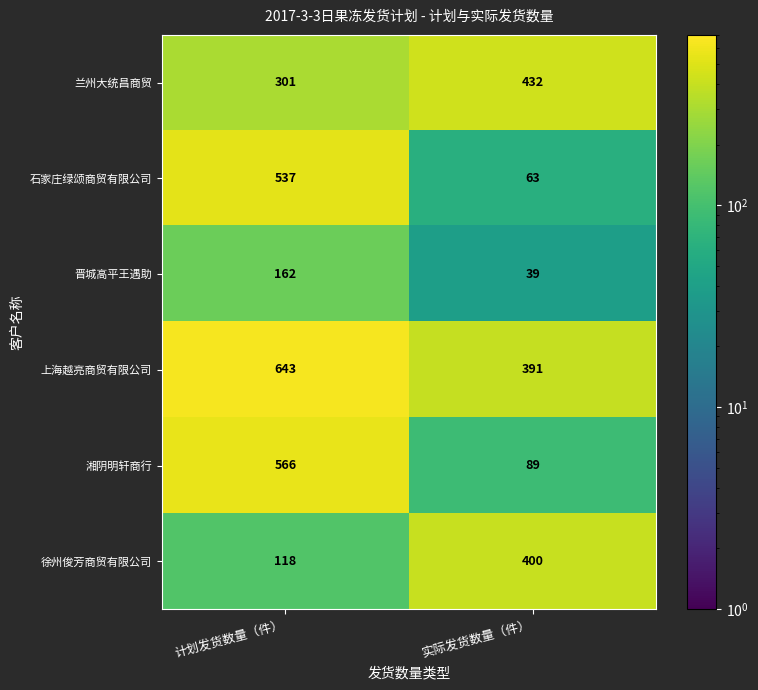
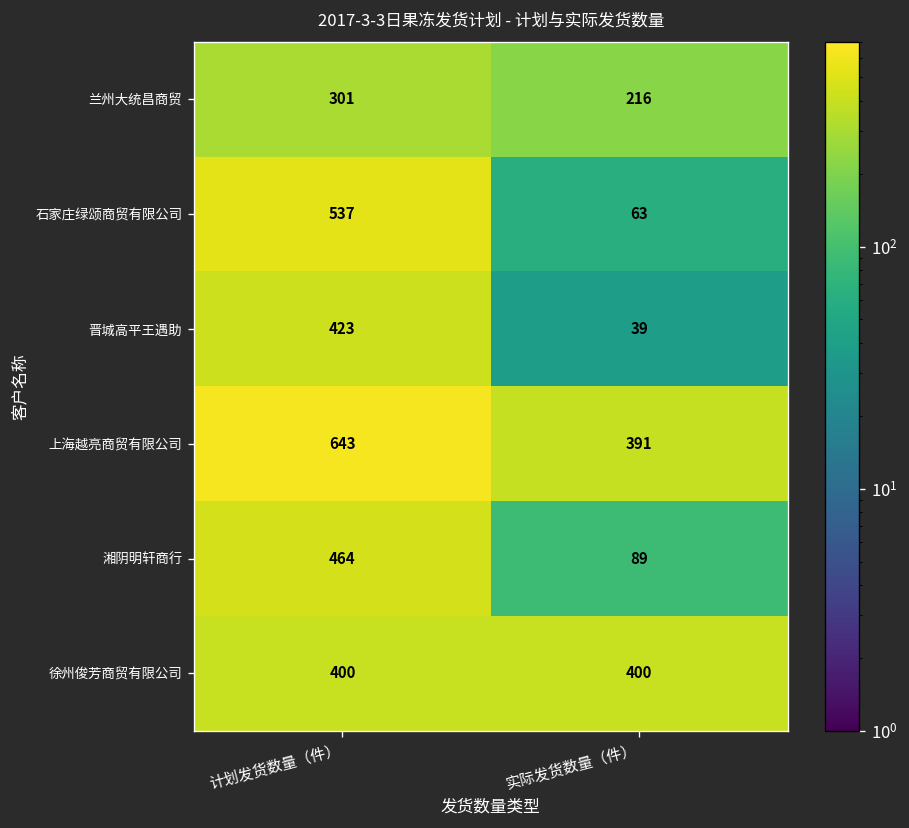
  {
    "兰州大统昌商贸": {
      "计划发货数量（件）": 301,
-     "实际发货数量（件）": 432
+     "实际发货数量（件）": 216
    },
    "石家庄绿颂商贸有限公司": {
      "计划发货数量（件）": 537,
      "实际发货数量（件）": 63
    },
    "晋城高平王遇助": {
-     "计划发货数量（件）": 162,
+     "计划发货数量（件）": 423,
      "实际发货数量（件）": 39
    },
    "上海越亮商贸有限公司": {
      "计划发货数量（件）": 643,
      "实际发货数量（件）": 391
    },
    "湘阴明轩商行": {
-     "计划发货数量（件）": 566,
+     "计划发货数量（件）": 464,
      "实际发货数量（件）": 89
    },
    "徐州俊芳商贸有限公司": {
-     "计划发货数量（件）": 118,
+     "计划发货数量（件）": 400,
      "实际发货数量（件）": 400
    }
  }
